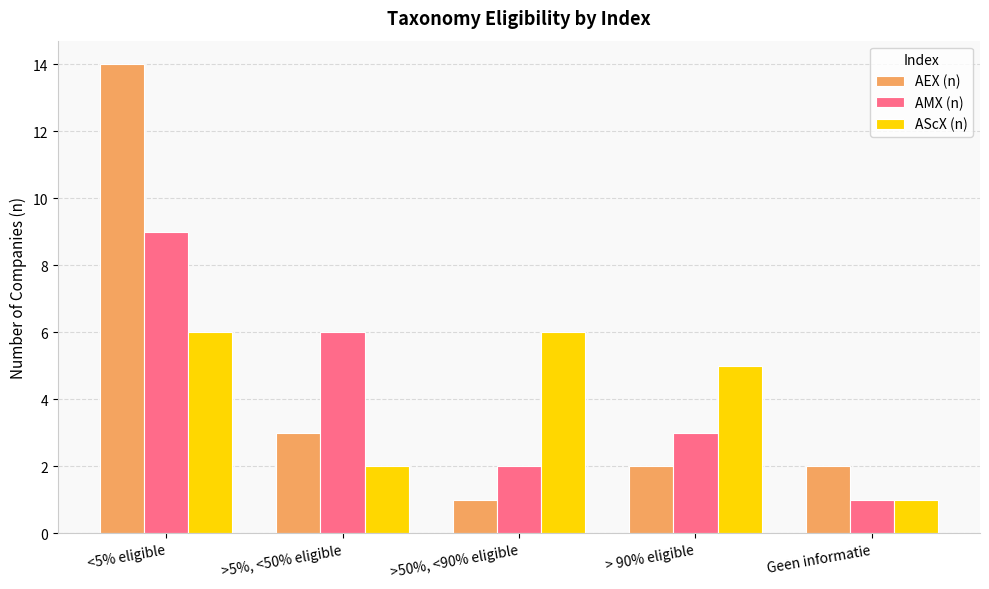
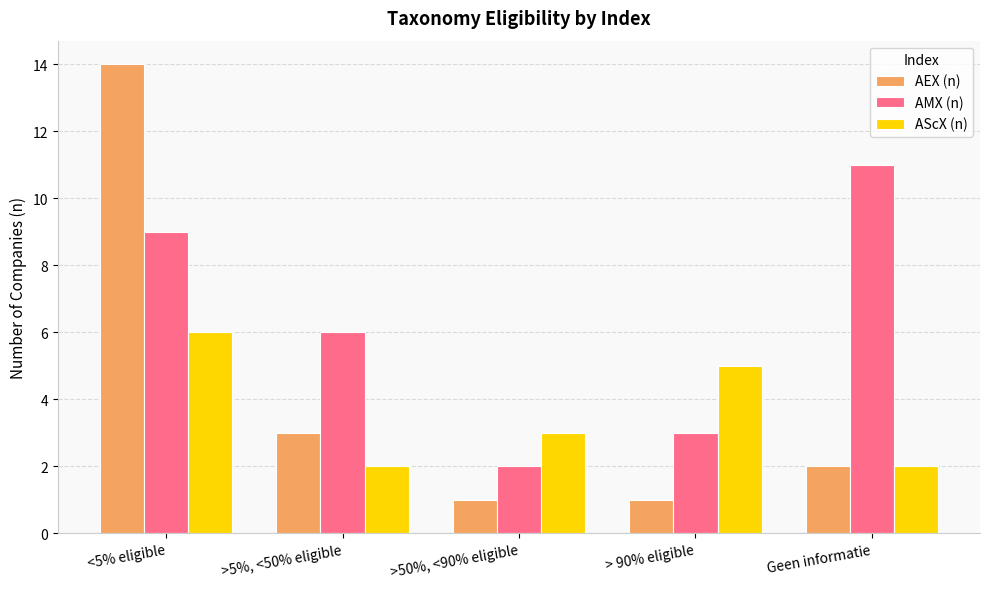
  {
    "AEX (n)": {
      "<5% eligible": 14,
      ">5%, <50% eligible": 3,
      ">50%, <90% eligible": 1,
-     "> 90% eligible": 2,
+     "> 90% eligible": 1,
      "Geen informatie": 2
    },
    "AMX (n)": {
      "<5% eligible": 9,
      ">5%, <50% eligible": 6,
      ">50%, <90% eligible": 2,
      "> 90% eligible": 3,
-     "Geen informatie": 1
+     "Geen informatie": 11
    },
    "AScX (n)": {
      "<5% eligible": 6,
      ">5%, <50% eligible": 2,
-     ">50%, <90% eligible": 6,
+     ">50%, <90% eligible": 3,
      "> 90% eligible": 5,
-     "Geen informatie": 1
+     "Geen informatie": 2
    }
  }
